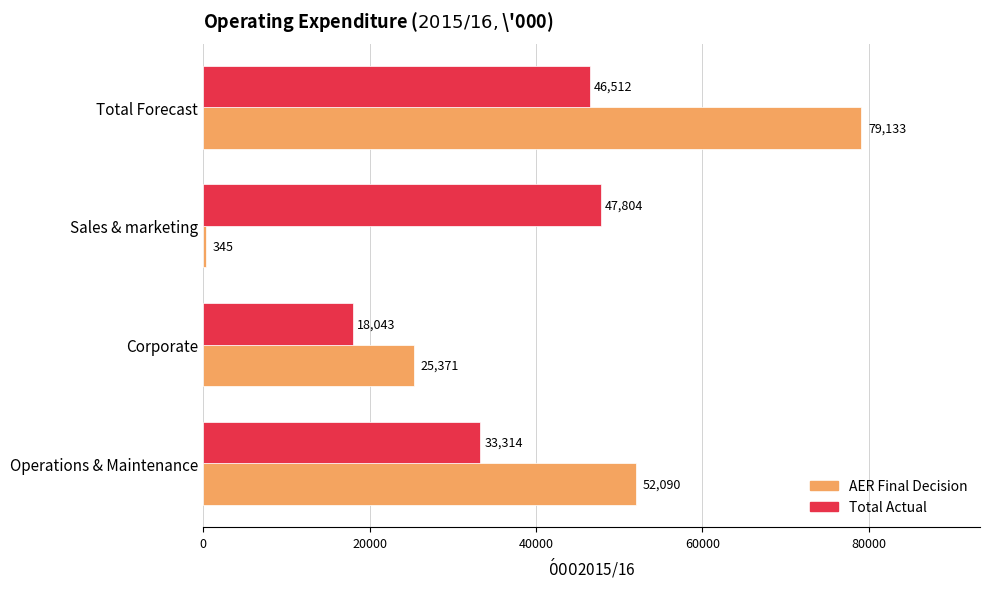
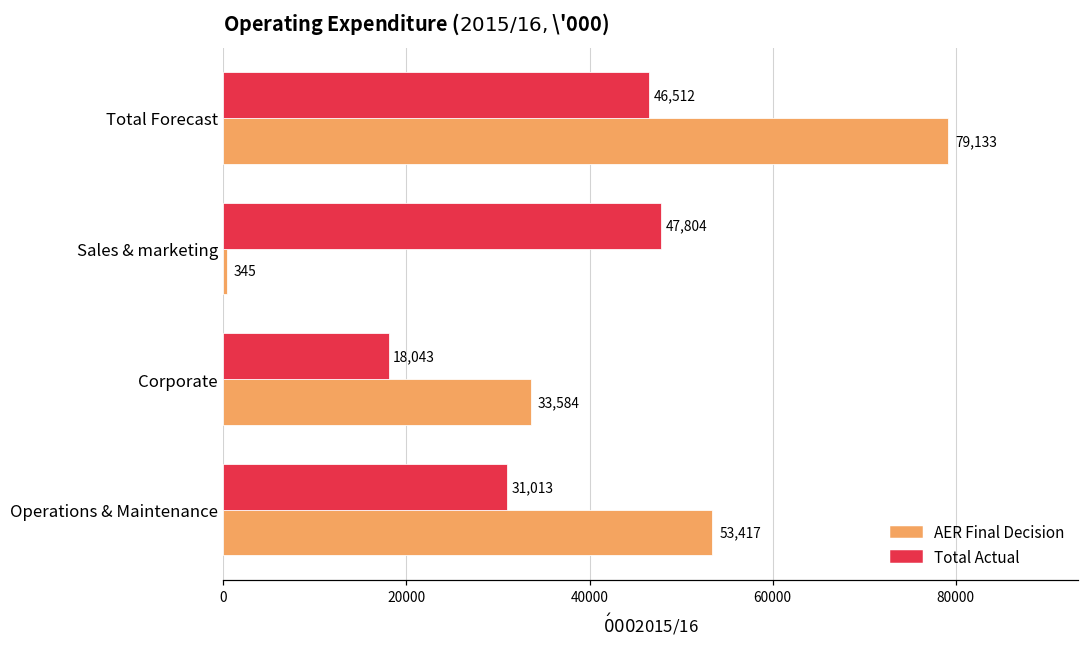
  {
    "AER Final Decision": {
      "Total Forecast": "79,133",
      "Sales & marketing": "345",
-     "Corporate": "25,371",
-     "Operations & Maintenance": "52,090"
+     "Corporate": "33,584",
+     "Operations & Maintenance": "53,417"
    },
    "Total Actual": {
      "Total Forecast": "46,512",
      "Sales & marketing": "47,804",
      "Corporate": "18,043",
-     "Operations & Maintenance": "33,314"
+     "Operations & Maintenance": "31,013"
    }
  }
